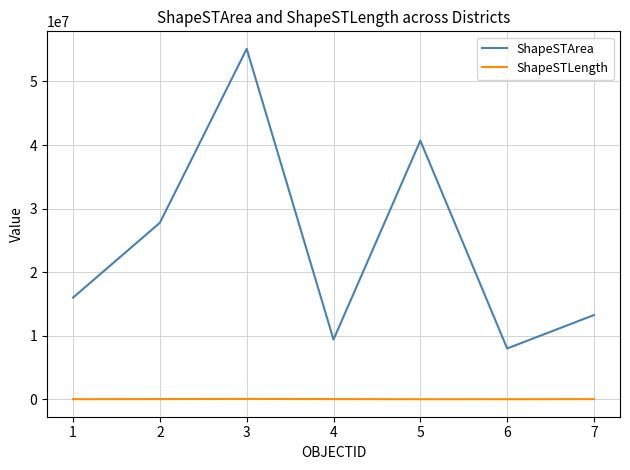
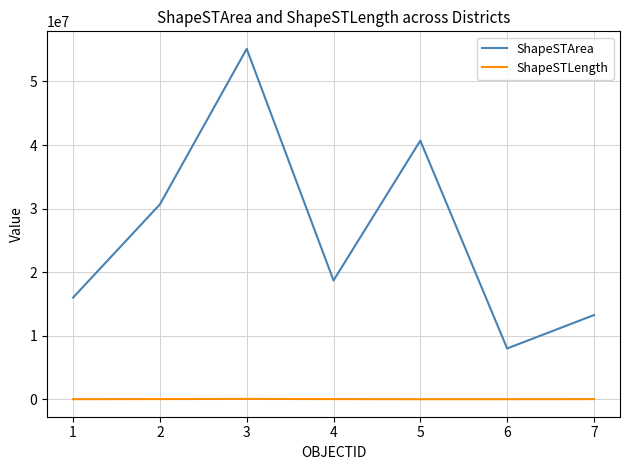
  {
    "ShapeSTArea": {
      "1": 16000000,
-     "2": 28000000,
+     "2": 31000000,
      "3": 55000000,
-     "4": 9000000,
+     "4": 19000000,
      "5": 41000000,
      "6": 8000000,
      "7": 13000000
    },
    "ShapeSTLength": {
      "1": 0,
      "2": 0,
      "3": 0,
      "4": 0,
      "5": 0,
      "6": 0,
      "7": 0
    }
  }
